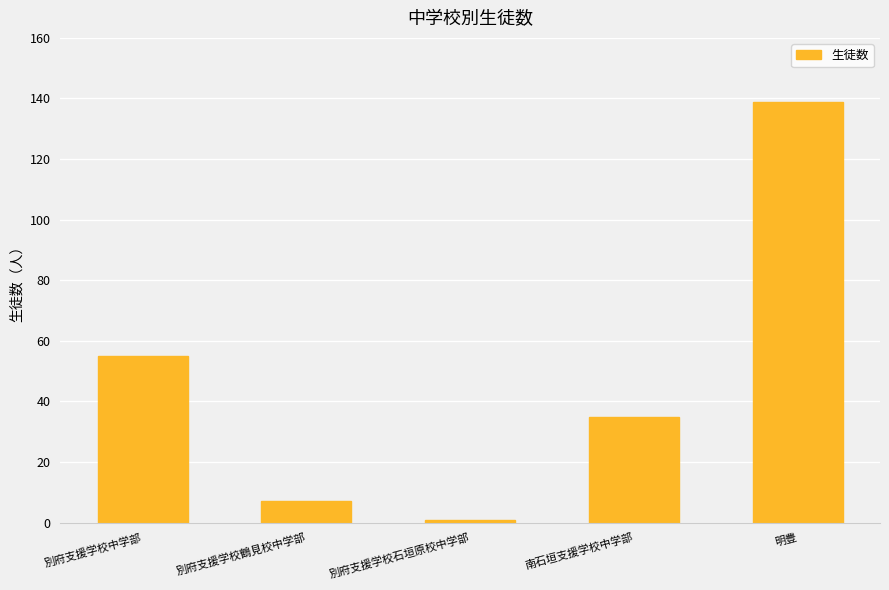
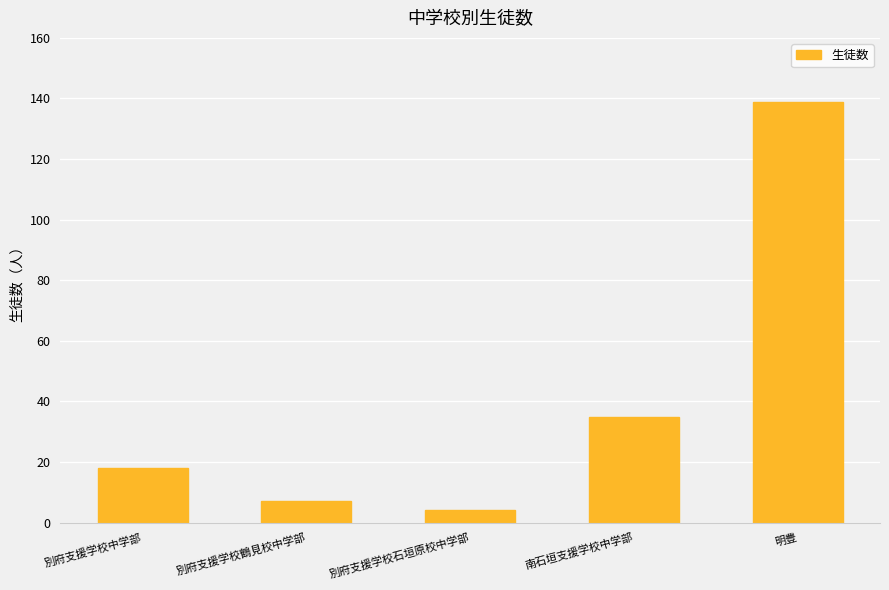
  {
-   "別府支援学校中学部": 55,
+   "別府支援学校中学部": 18,
    "別府支援学校鶴見校中学部": 7,
-   "別府支援学校石垣原校中学部": 1,
+   "別府支援学校石垣原校中学部": 4,
    "南石垣支援学校中学部": 35,
    "明豊": 139
  }
